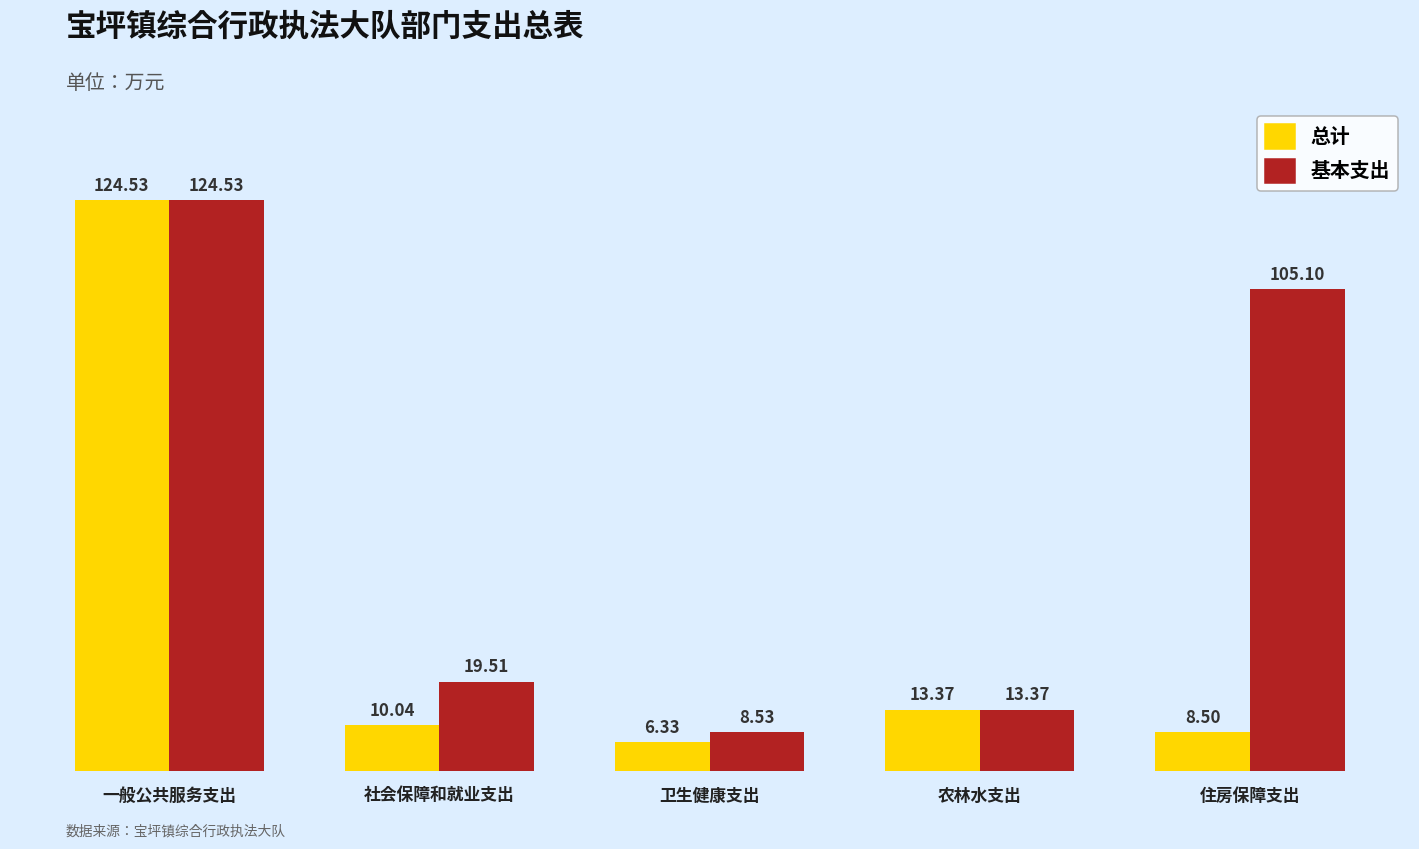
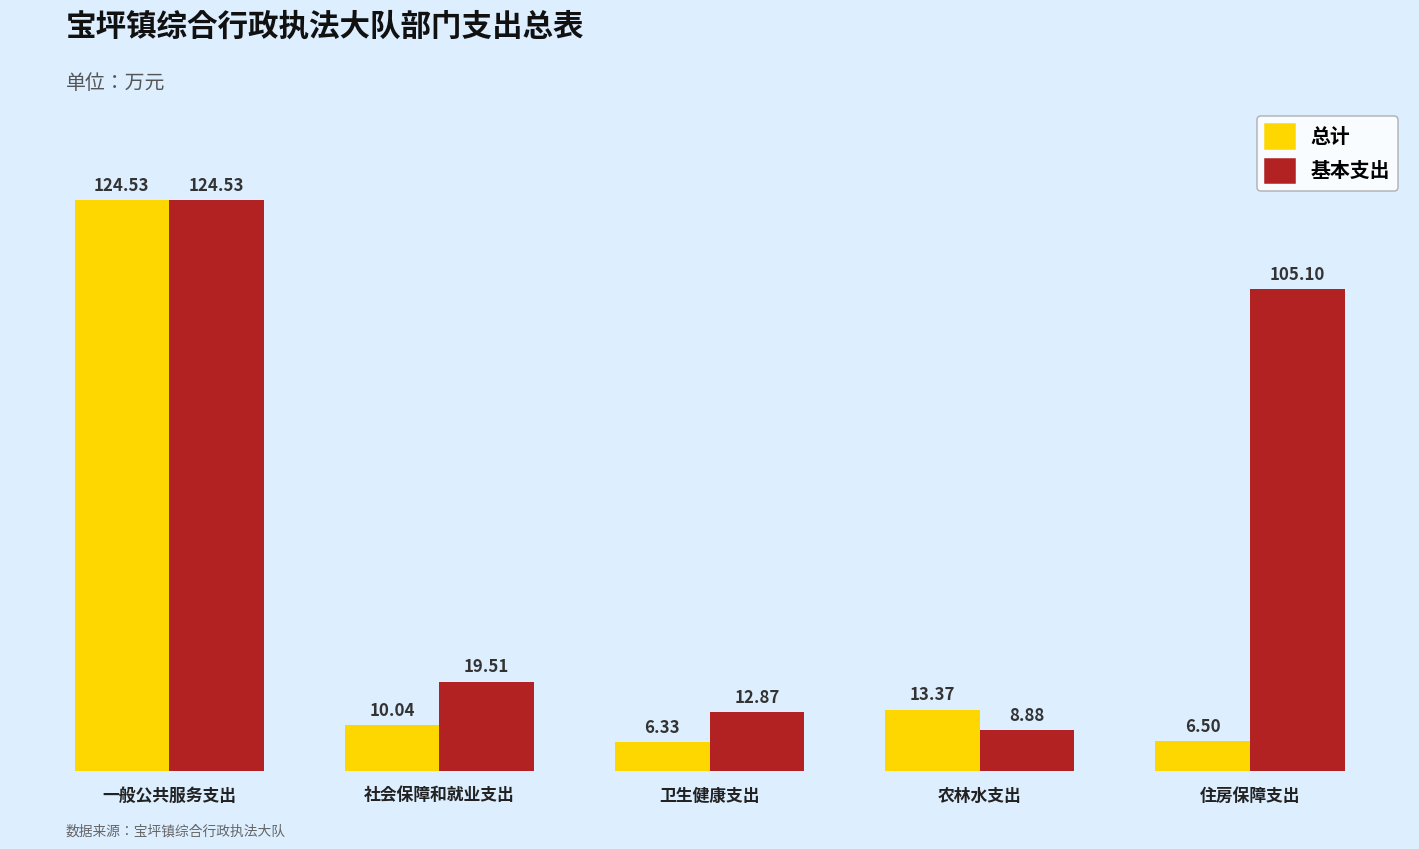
  {
    "总计": {
      "一般公共服务支出": 124.53,
      "社会保障和就业支出": 10.04,
      "卫生健康支出": 6.33,
      "农林水支出": 13.37,
-     "住房保障支出": 8.50
+     "住房保障支出": 6.50
    },
    "基本支出": {
      "一般公共服务支出": 124.53,
      "社会保障和就业支出": 19.51,
-     "卫生健康支出": 8.53,
-     "农林水支出": 13.37,
+     "卫生健康支出": 12.87,
+     "农林水支出": 8.88,
      "住房保障支出": 105.10
    }
  }
